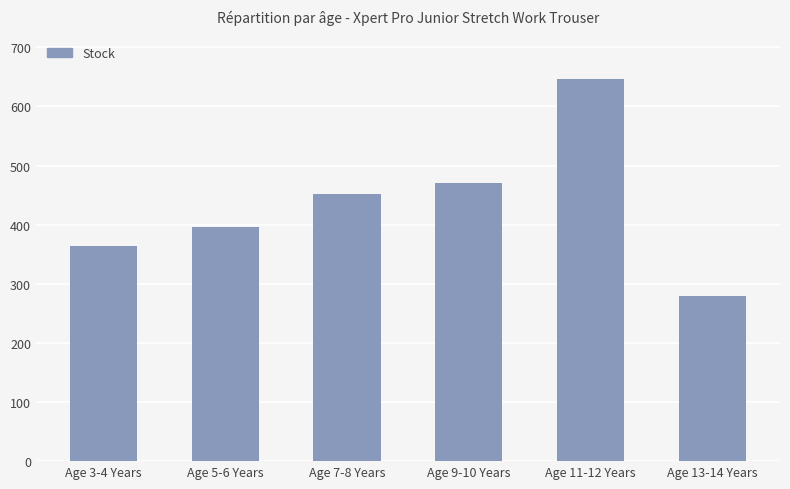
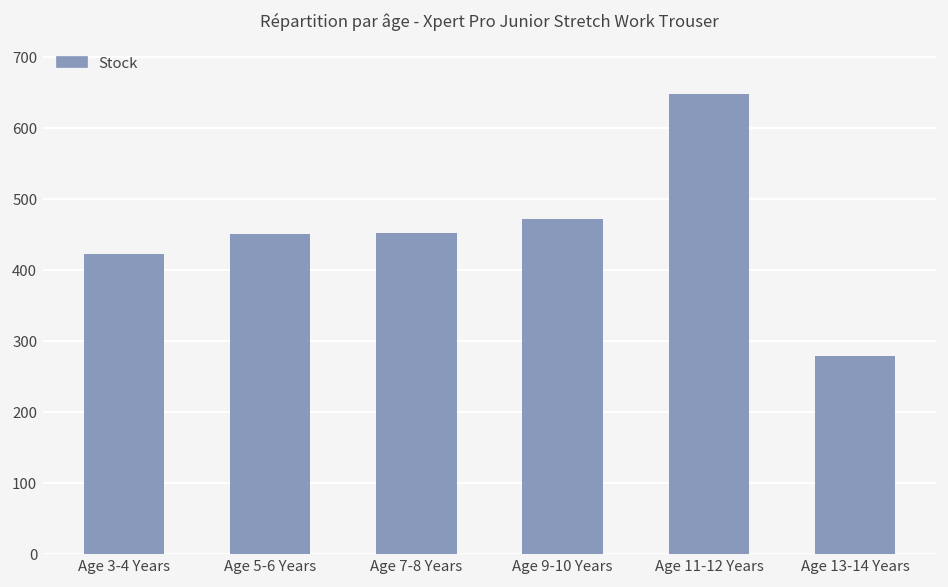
  {
-   "Age 3-4 Years": 360,
-   "Age 5-6 Years": 400,
+   "Age 3-4 Years": 420,
+   "Age 5-6 Years": 450,
    "Age 7-8 Years": 450,
    "Age 9-10 Years": 470,
    "Age 11-12 Years": 650,
    "Age 13-14 Years": 280
  }
